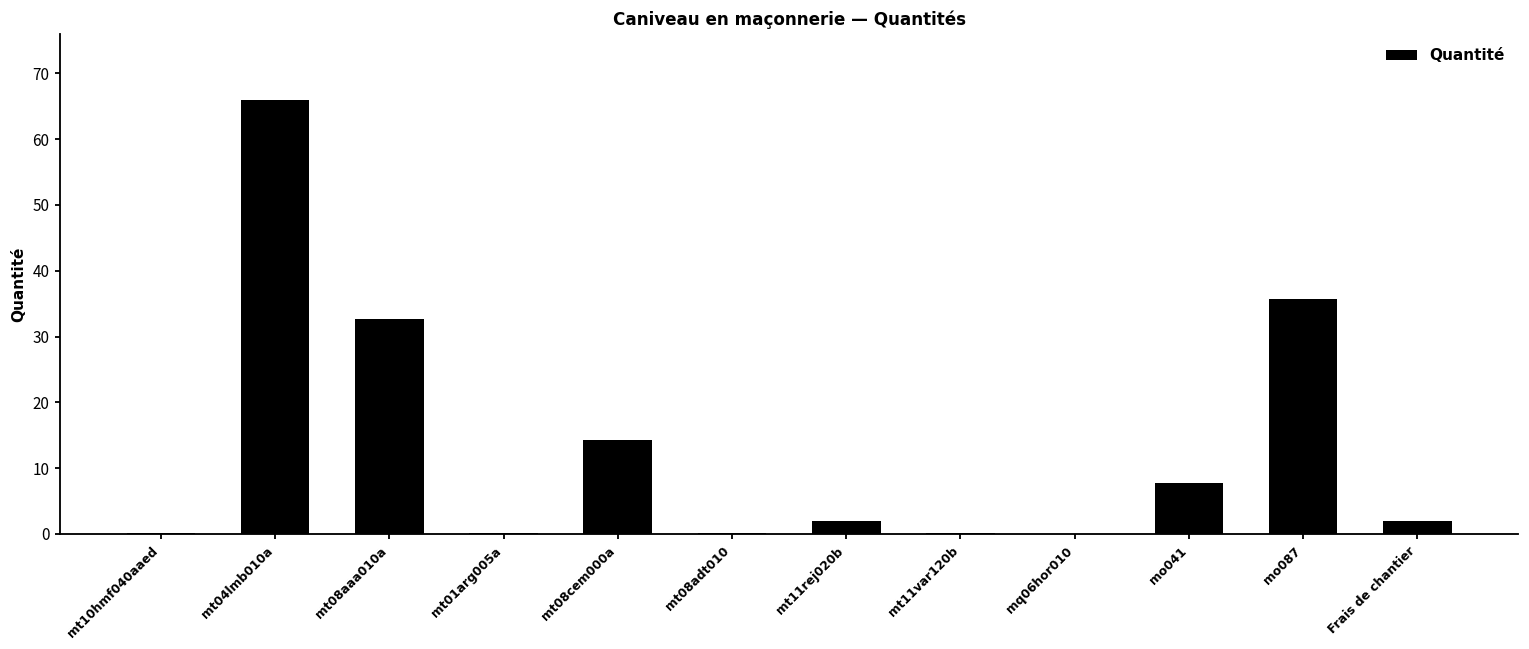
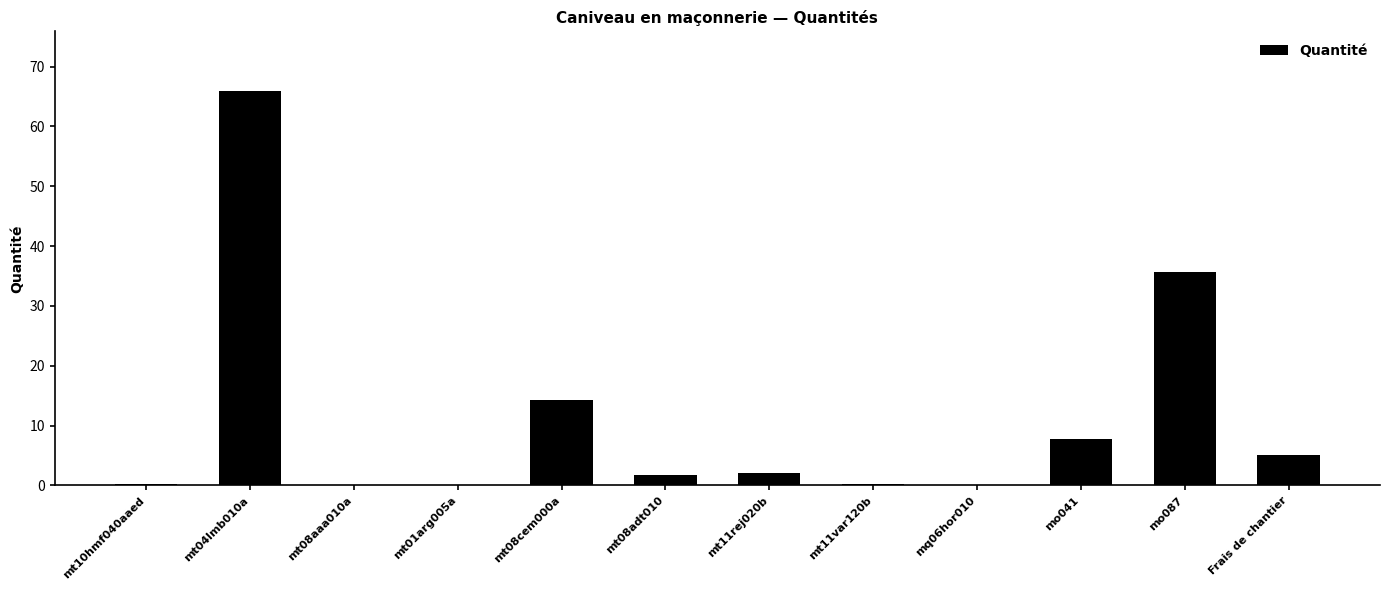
  {
    "mt04lmb010a": 66,
-   "mt08aaa010a": 33,
+   "mt08aaa010a": 0,
    "mt08cem000a": 14,
-   "mt08adt010": 0,
+   "mt08adt010": 2,
    "mt11rej020b": 2,
    "mo041": 8,
    "mo087": 36,
-   "Frais de chantier": 2
+   "Frais de chantier": 5
  }
